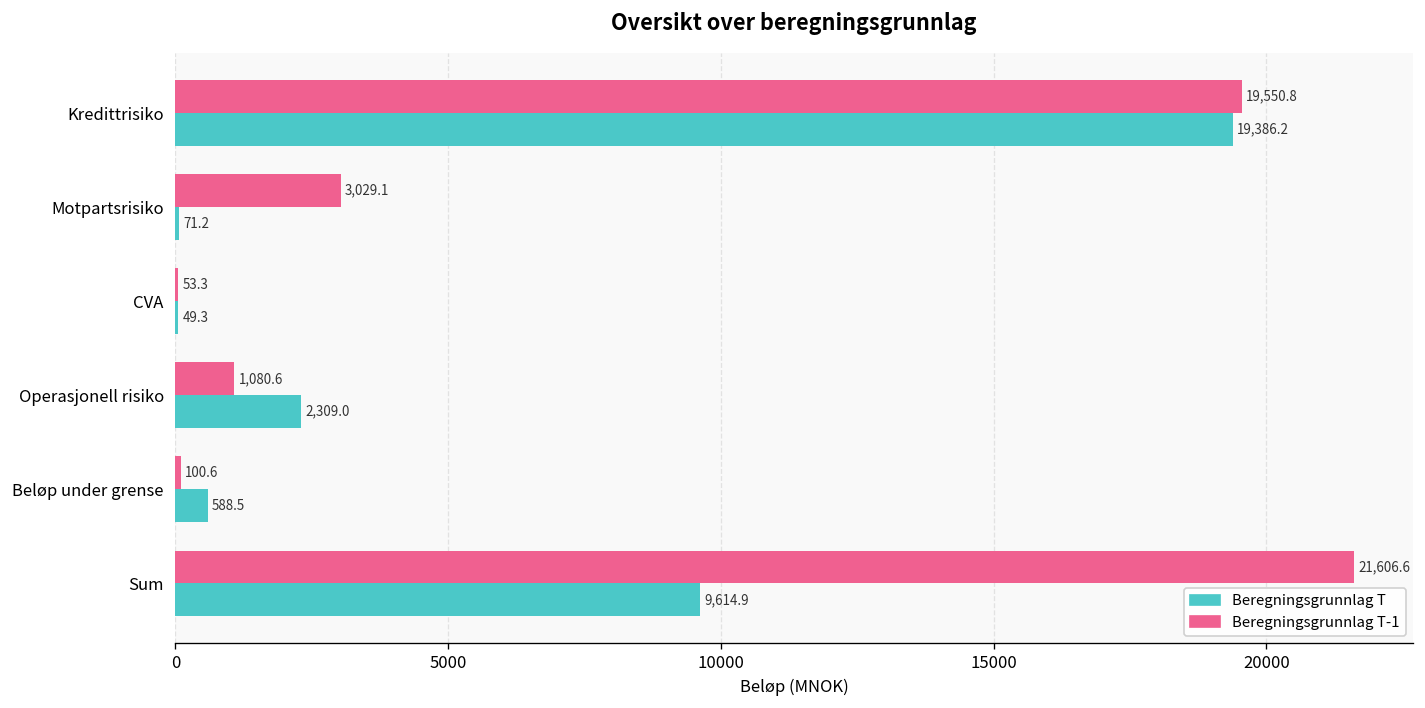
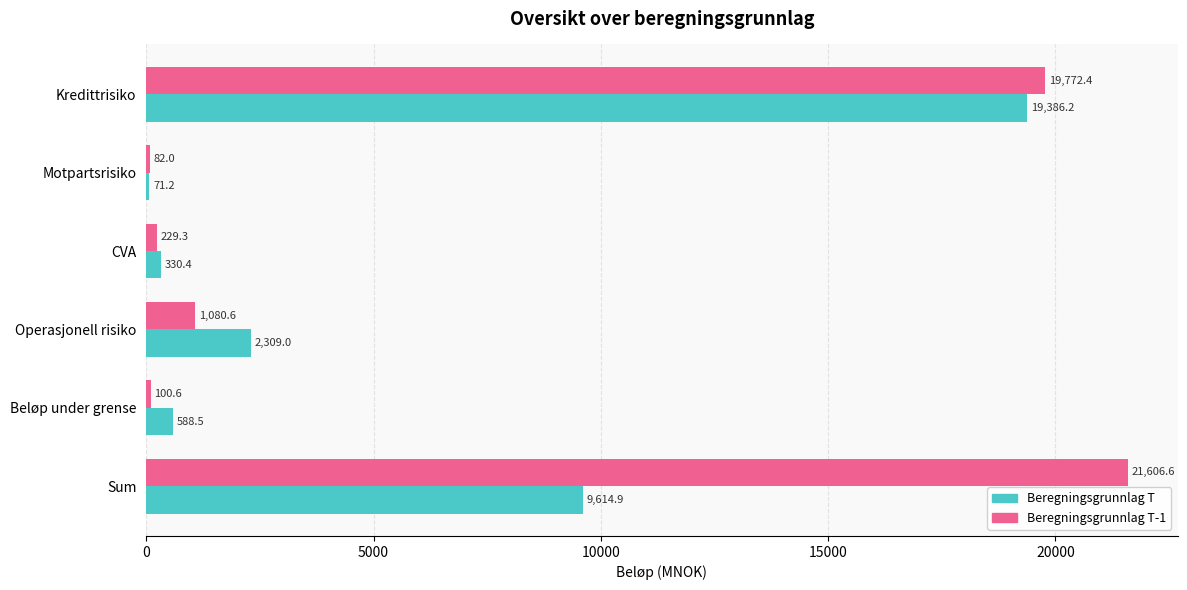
  {
    "Beregningsgrunnlag T": {
      "Kredittrisiko": "19,386.2",
      "Motpartsrisiko": "71.2",
-     "CVA": "49.3",
+     "CVA": "330.4",
      "Operasjonell risiko": "2,309.0",
      "Beløp under grense": "588.5",
      "Sum": "9,614.9"
    },
    "Beregningsgrunnlag T-1": {
-     "Kredittrisiko": "19,550.8",
-     "Motpartsrisiko": "3,029.1",
-     "CVA": "53.3",
+     "Kredittrisiko": "19,772.4",
+     "Motpartsrisiko": "82.0",
+     "CVA": "229.3",
      "Operasjonell risiko": "1,080.6",
      "Beløp under grense": "100.6",
      "Sum": "21,606.6"
    }
  }
